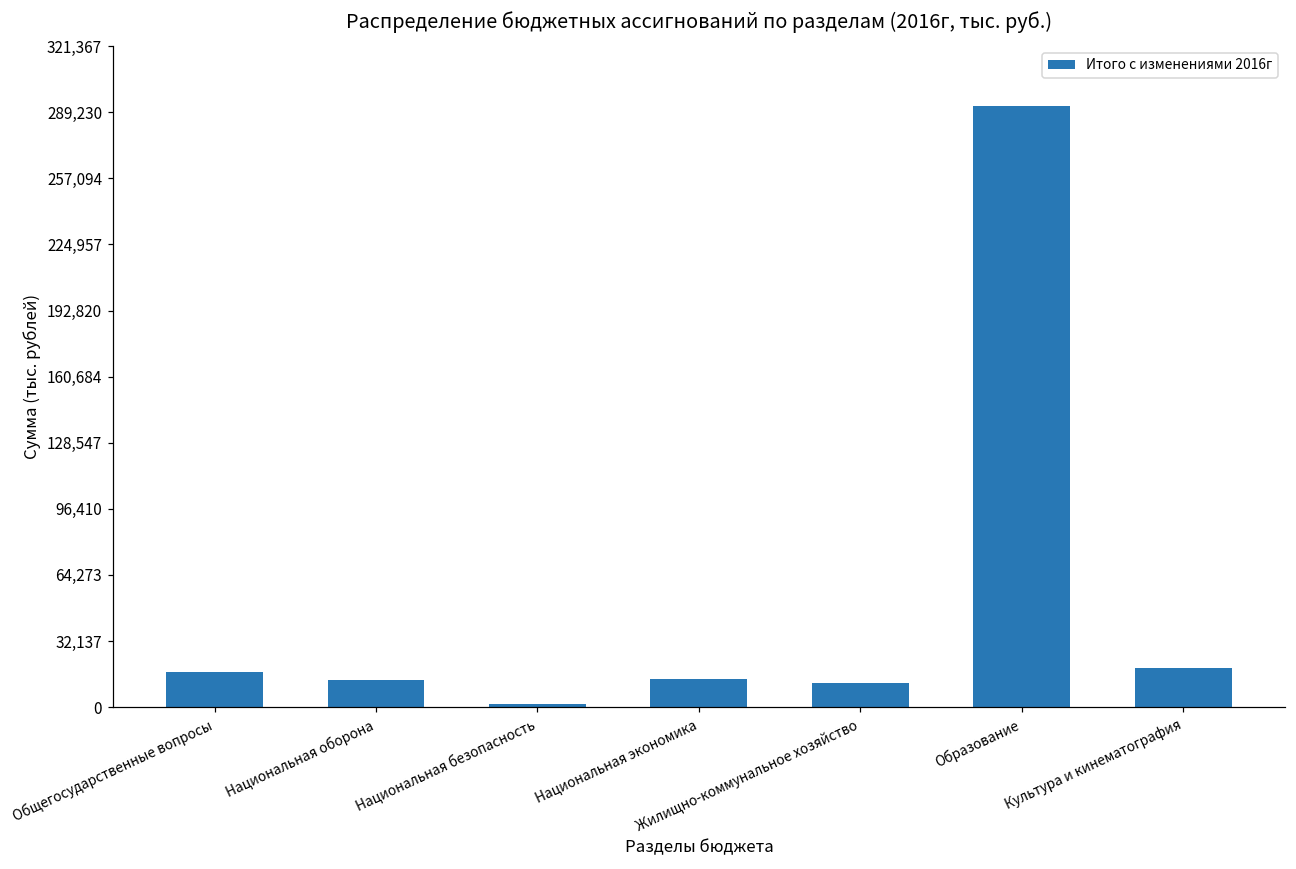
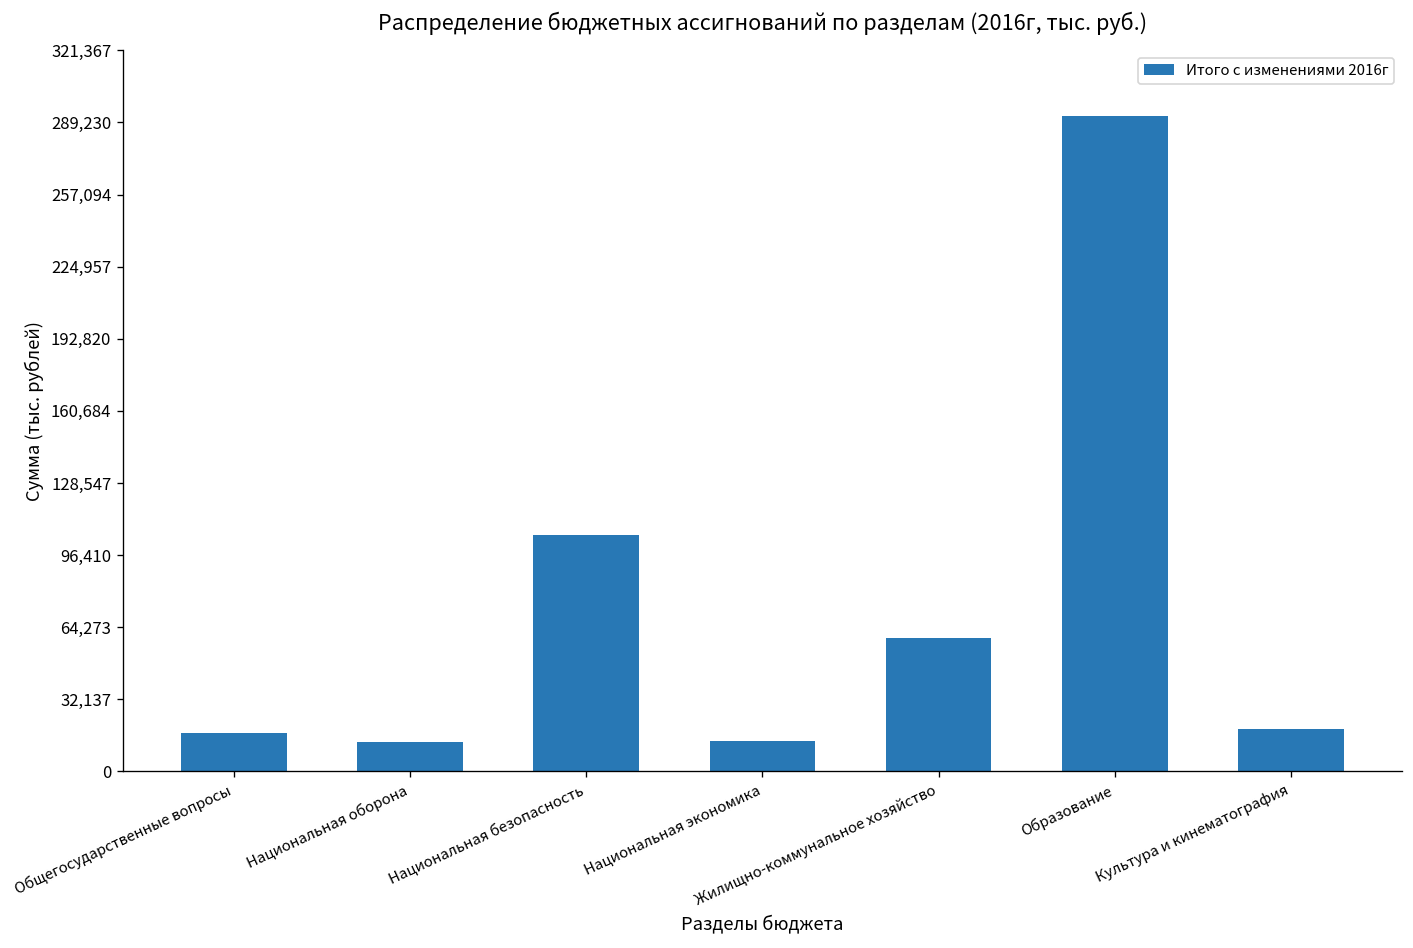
  {
    "Общегосударственные вопросы": "17,000",
    "Национальная оборона": "13,000",
-   "Национальная безопасность": "1,000",
+   "Национальная безопасность": "105,000",
    "Национальная экономика": "14,000",
-   "Жилищно-коммунальное хозяйство": "12,000",
+   "Жилищно-коммунальное хозяйство": "60,000",
    "Образование": "292,000",
    "Культура и кинематография": "19,000"
  }
